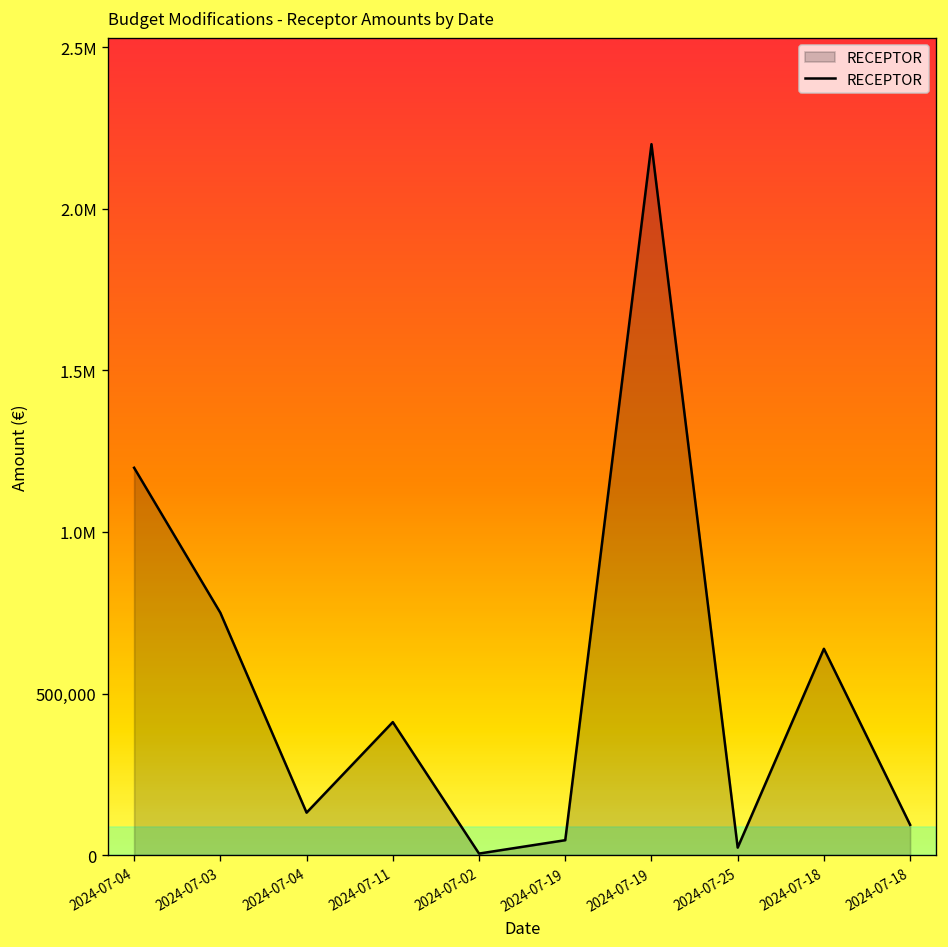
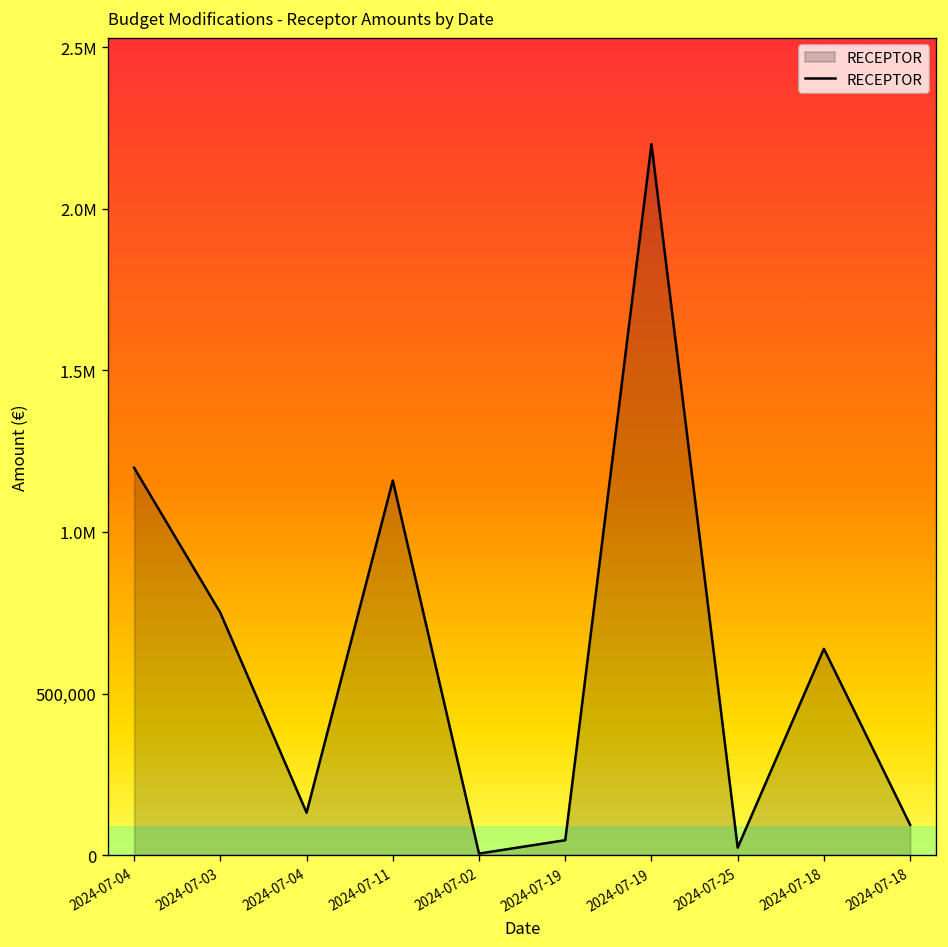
  {
    "2024-07-03": "750,000",
-   "2024-07-11": "410,000"
+   "2024-07-11": "1,160,000"
  }
